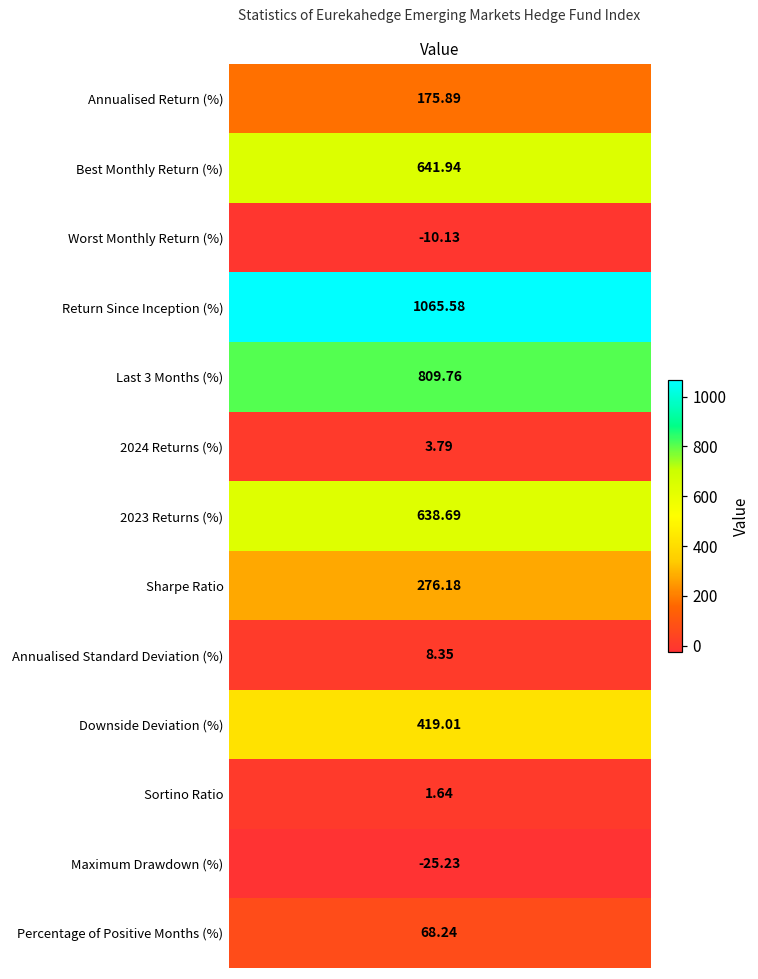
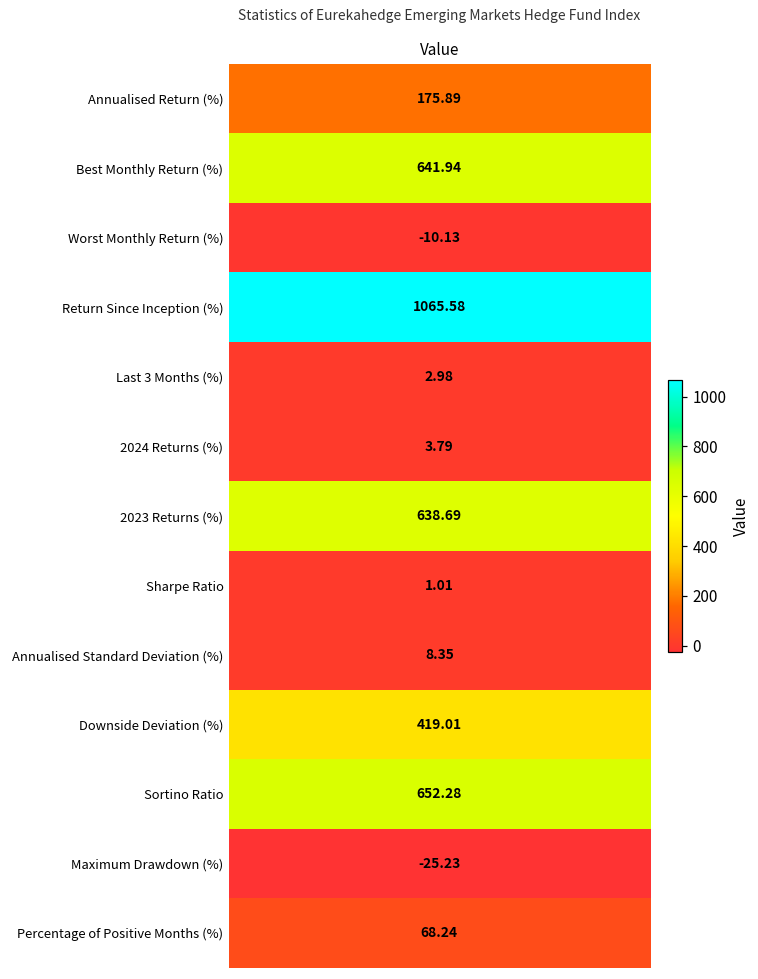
  {
    "Annualised Return (%)": {
      "Value": 175.89
    },
    "Best Monthly Return (%)": {
      "Value": 641.94
    },
    "Worst Monthly Return (%)": {
      "Value": -10.13
    },
    "Return Since Inception (%)": {
      "Value": 1065.58
    },
    "Last 3 Months (%)": {
-     "Value": 809.76
+     "Value": 2.98
    },
    "2024 Returns (%)": {
      "Value": 3.79
    },
    "2023 Returns (%)": {
      "Value": 638.69
    },
    "Sharpe Ratio": {
-     "Value": 276.18
+     "Value": 1.01
    },
    "Annualised Standard Deviation (%)": {
      "Value": 8.35
    },
    "Downside Deviation (%)": {
      "Value": 419.01
    },
    "Sortino Ratio": {
-     "Value": 1.64
+     "Value": 652.28
    },
    "Maximum Drawdown (%)": {
      "Value": -25.23
    },
    "Percentage of Positive Months (%)": {
      "Value": 68.24
    }
  }
